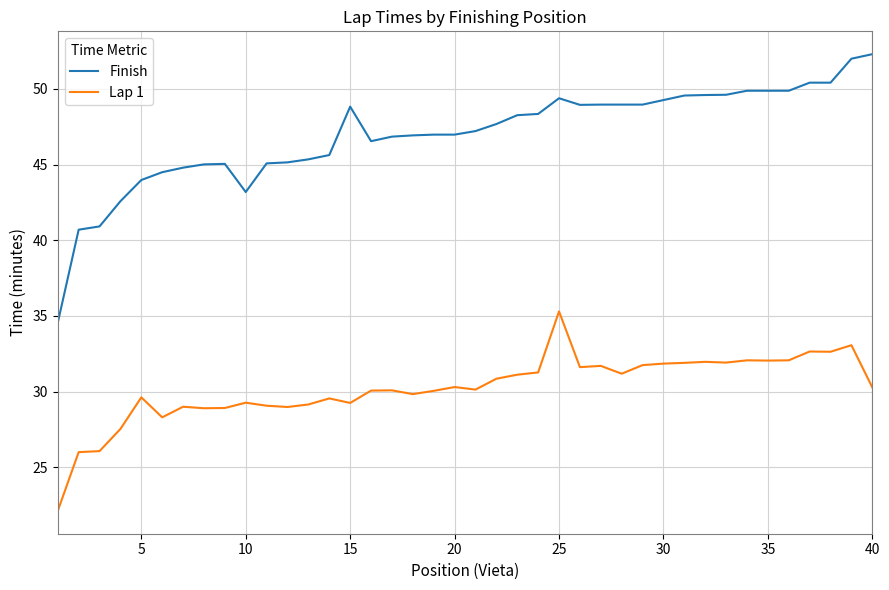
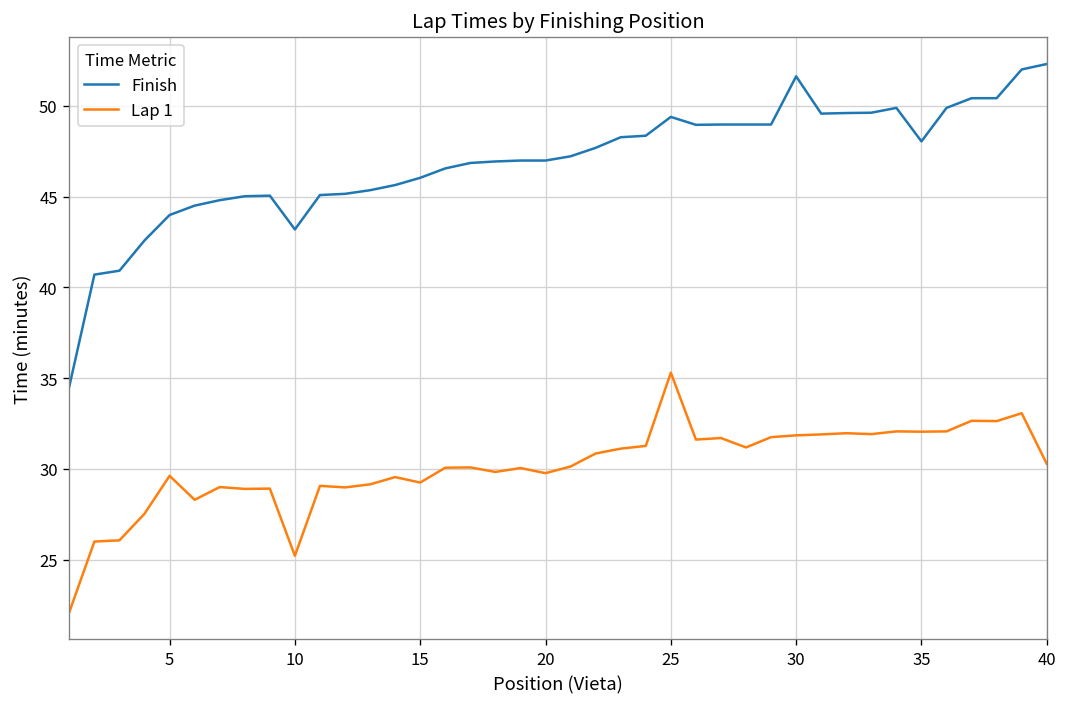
  {
    "Finish": {
      "5": 44.0,
      "10": 43.2,
-     "15": 48.8,
+     "15": 46.0,
      "20": 47.0,
      "25": 49.4,
-     "30": 49.3,
-     "35": 49.9,
+     "30": 51.6,
+     "35": 48.0,
      "40": 52.3
    },
    "Lap 1": {
      "5": 29.6,
-     "10": 29.3,
+     "10": 25.2,
      "15": 29.3,
-     "20": 30.3,
+     "20": 29.8,
      "25": 35.3,
      "30": 31.9,
      "35": 32.1,
      "40": 30.3
    }
  }
